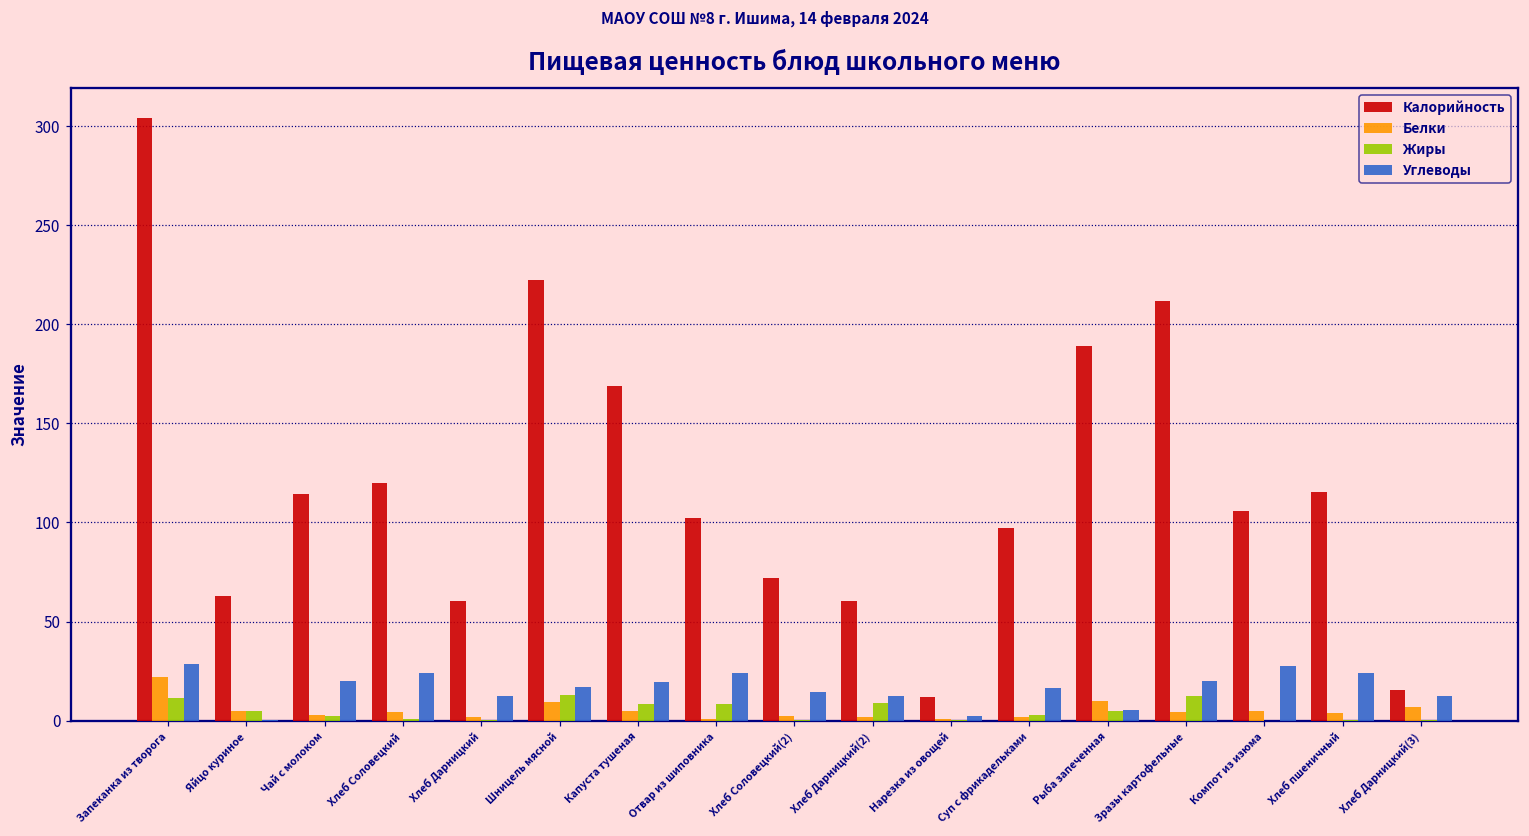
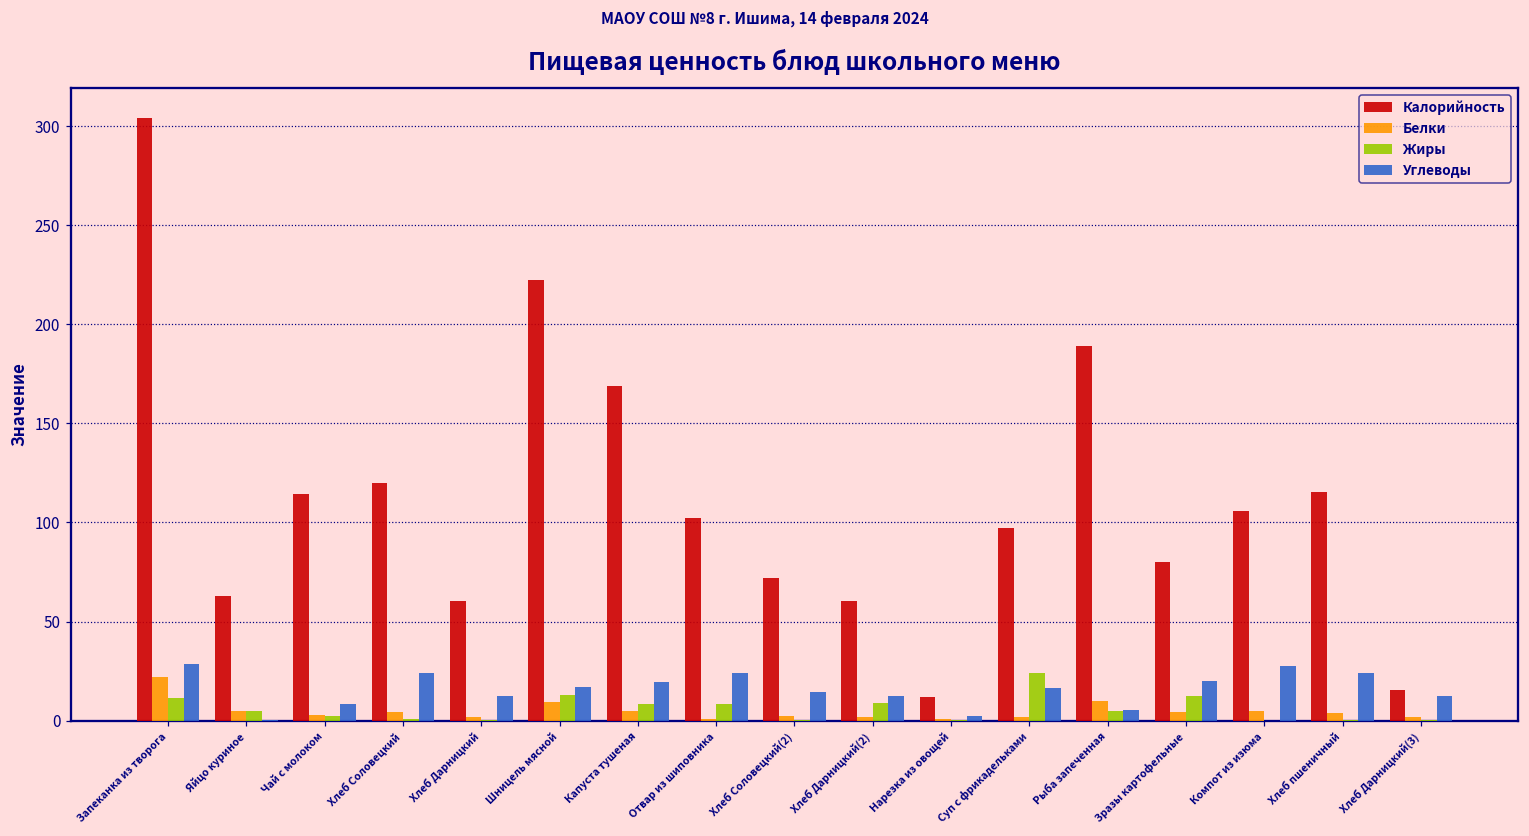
  {
    "Калорийность": {
      "Запеканка из творога": 304,
      "Яйцо куриное": 63,
      "Чай с молоком": 114,
      "Хлеб Соловецкий": 120,
      "Хлеб Дарницкий": 60,
      "Шницель мясной": 223,
      "Капуста тушеная": 169,
      "Отвар из шиповника": 102,
      "Хлеб Соловецкий(2)": 72,
      "Хлеб Дарницкий(2)": 60,
      "Нарезка из овощей": 12,
      "Суп с фрикадельками": 97,
      "Рыба запеченная": 189,
-     "Зразы картофельные": 212,
+     "Зразы картофельные": 80,
      "Компот из изюма": 106,
      "Хлеб пшеничный": 116,
      "Хлеб Дарницкий(3)": 16
    },
    "Белки": {
      "Запеканка из творога": 22,
      "Яйцо куриное": 5,
      "Чай с молоком": 3,
      "Хлеб Соловецкий": 4,
      "Хлеб Дарницкий": 2,
      "Шницель мясной": 9,
      "Капуста тушеная": 5,
      "Хлеб Соловецкий(2)": 3,
      "Хлеб Дарницкий(2)": 2,
      "Суп с фрикадельками": 2,
      "Рыба запеченная": 10,
      "Зразы картофельные": 4,
      "Компот из изюма": 5,
      "Хлеб пшеничный": 4,
-     "Хлеб Дарницкий(3)": 7
+     "Хлеб Дарницкий(3)": 2
    },
    "Жиры": {
      "Запеканка из творога": 11,
      "Яйцо куриное": 5,
      "Чай с молоком": 3,
      "Шницель мясной": 13,
      "Капуста тушеная": 8,
      "Отвар из шиповника": 8,
      "Хлеб Дарницкий(2)": 9,
-     "Суп с фрикадельками": 3,
+     "Суп с фрикадельками": 24,
      "Рыба запеченная": 5,
      "Зразы картофельные": 13,
      "Компот из изюма": 0
    },
    "Углеводы": {
      "Запеканка из творога": 29,
-     "Чай с молоком": 20,
+     "Чай с молоком": 9,
      "Хлеб Соловецкий": 24,
      "Хлеб Дарницкий": 12,
      "Шницель мясной": 17,
      "Капуста тушеная": 19,
      "Отвар из шиповника": 24,
      "Хлеб Соловецкий(2)": 14,
      "Хлеб Дарницкий(2)": 12,
      "Нарезка из овощей": 2,
      "Суп с фрикадельками": 16,
      "Рыба запеченная": 6,
      "Зразы картофельные": 20,
      "Компот из изюма": 27,
      "Хлеб пшеничный": 24,
      "Хлеб Дарницкий(3)": 12
    }
  }
